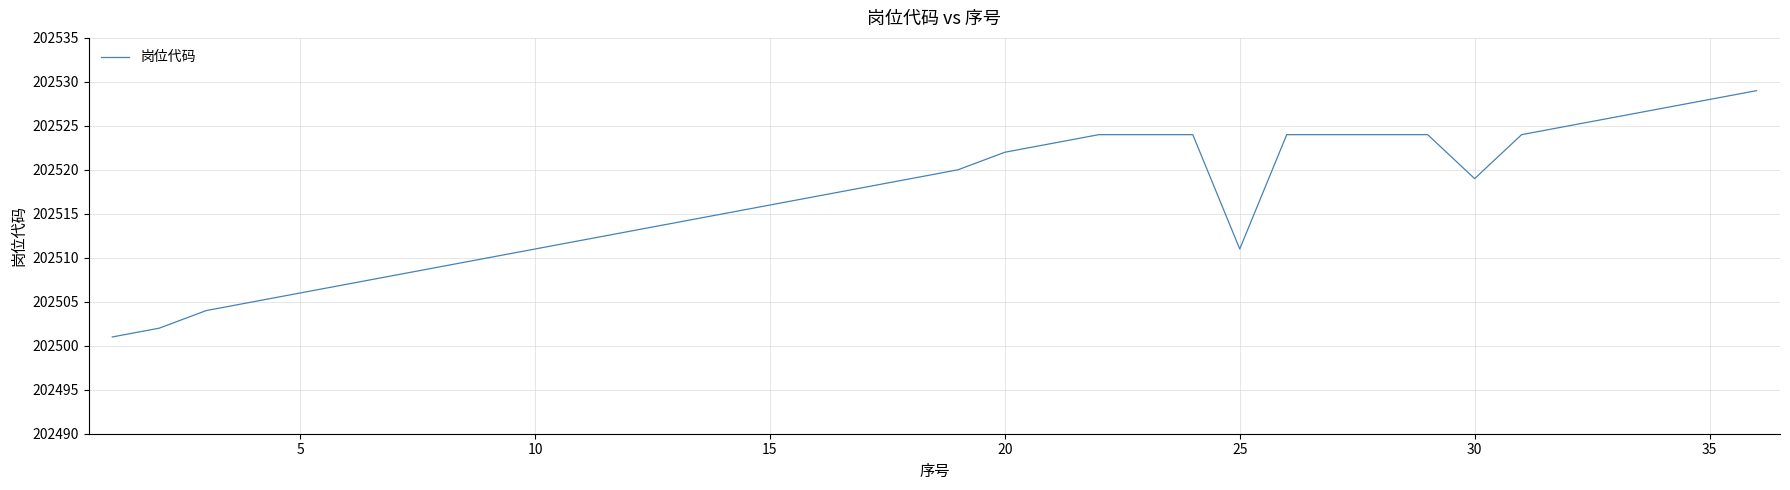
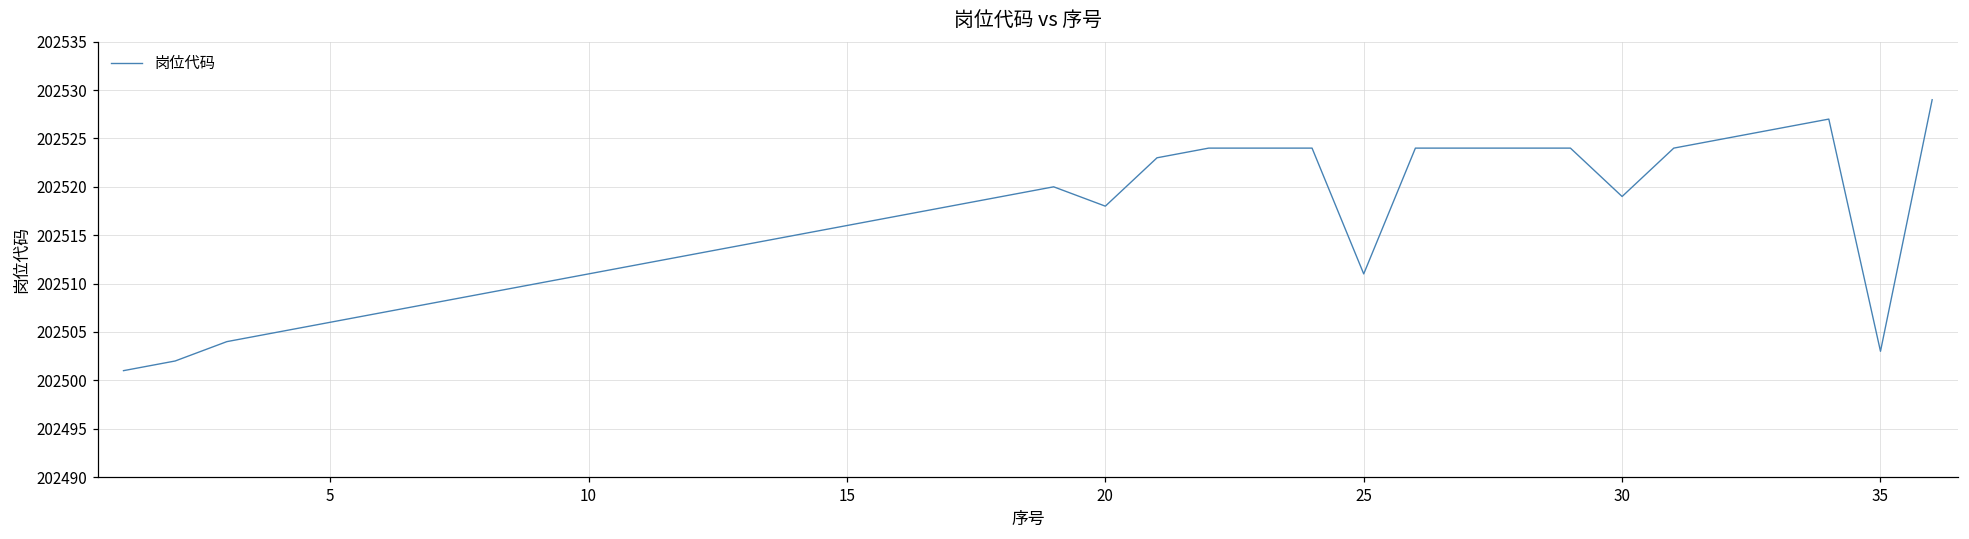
  {
    "5": 202506,
    "10": 202511,
    "15": 202516,
-   "20": 202522,
+   "20": 202518,
    "25": 202511,
    "30": 202519,
-   "35": 202528
+   "35": 202503
  }
